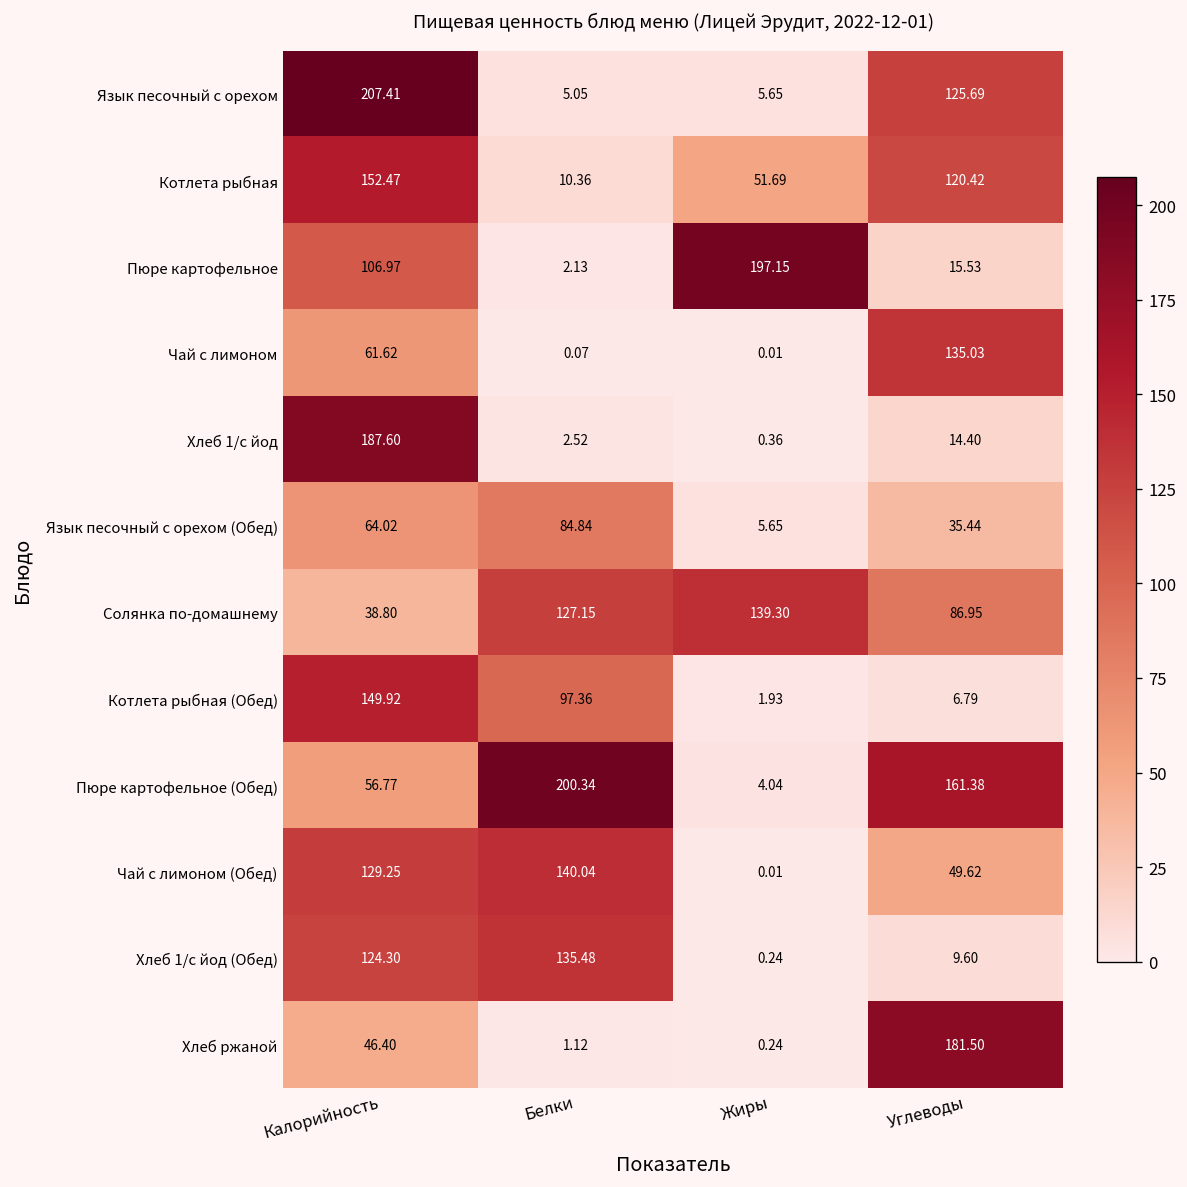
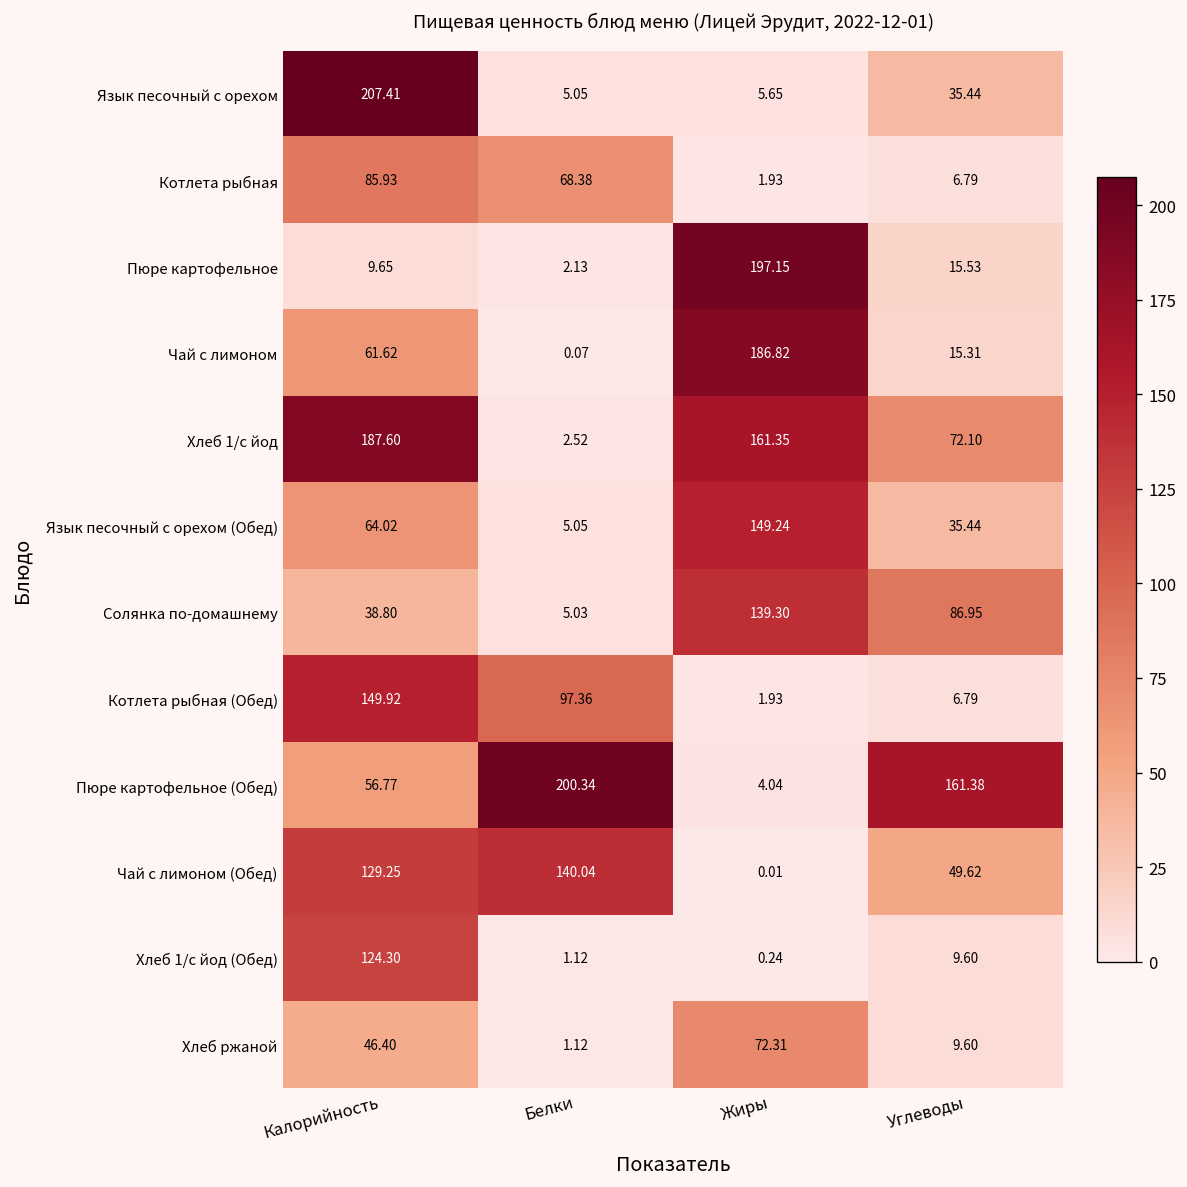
  {
    "Язык песочный с орехом": {
      "Калорийность": 207.41,
      "Белки": 5.05,
      "Жиры": 5.65,
-     "Углеводы": 125.69
+     "Углеводы": 35.44
    },
    "Котлета рыбная": {
-     "Калорийность": 152.47,
-     "Белки": 10.36,
-     "Жиры": 51.69,
-     "Углеводы": 120.42
+     "Калорийность": 85.93,
+     "Белки": 68.38,
+     "Жиры": 1.93,
+     "Углеводы": 6.79
    },
    "Пюре картофельное": {
-     "Калорийность": 106.97,
+     "Калорийность": 9.65,
      "Белки": 2.13,
      "Жиры": 197.15,
      "Углеводы": 15.53
    },
    "Чай с лимоном": {
      "Калорийность": 61.62,
      "Белки": 0.07,
-     "Жиры": 0.01,
-     "Углеводы": 135.03
+     "Жиры": 186.82,
+     "Углеводы": 15.31
    },
    "Хлеб 1/с йод": {
      "Калорийность": 187.60,
      "Белки": 2.52,
-     "Жиры": 0.36,
-     "Углеводы": 14.40
+     "Жиры": 161.35,
+     "Углеводы": 72.10
    },
    "Язык песочный с орехом (Обед)": {
      "Калорийность": 64.02,
-     "Белки": 84.84,
-     "Жиры": 5.65,
+     "Белки": 5.05,
+     "Жиры": 149.24,
      "Углеводы": 35.44
    },
    "Солянка по-домашнему": {
      "Калорийность": 38.80,
-     "Белки": 127.15,
+     "Белки": 5.03,
      "Жиры": 139.30,
      "Углеводы": 86.95
    },
    "Котлета рыбная (Обед)": {
      "Калорийность": 149.92,
      "Белки": 97.36,
      "Жиры": 1.93,
      "Углеводы": 6.79
    },
    "Пюре картофельное (Обед)": {
      "Калорийность": 56.77,
      "Белки": 200.34,
      "Жиры": 4.04,
      "Углеводы": 161.38
    },
    "Чай с лимоном (Обед)": {
      "Калорийность": 129.25,
      "Белки": 140.04,
      "Жиры": 0.01,
      "Углеводы": 49.62
    },
    "Хлеб 1/с йод (Обед)": {
      "Калорийность": 124.30,
-     "Белки": 135.48,
+     "Белки": 1.12,
      "Жиры": 0.24,
      "Углеводы": 9.60
    },
    "Хлеб ржаной": {
      "Калорийность": 46.40,
      "Белки": 1.12,
-     "Жиры": 0.24,
-     "Углеводы": 181.50
+     "Жиры": 72.31,
+     "Углеводы": 9.60
    }
  }
